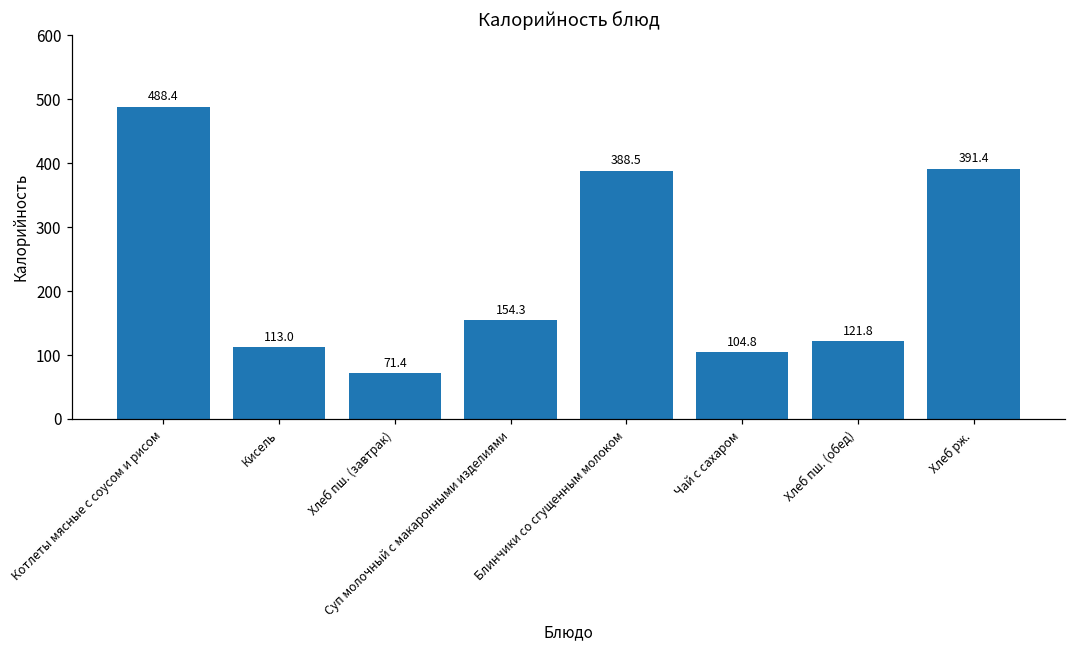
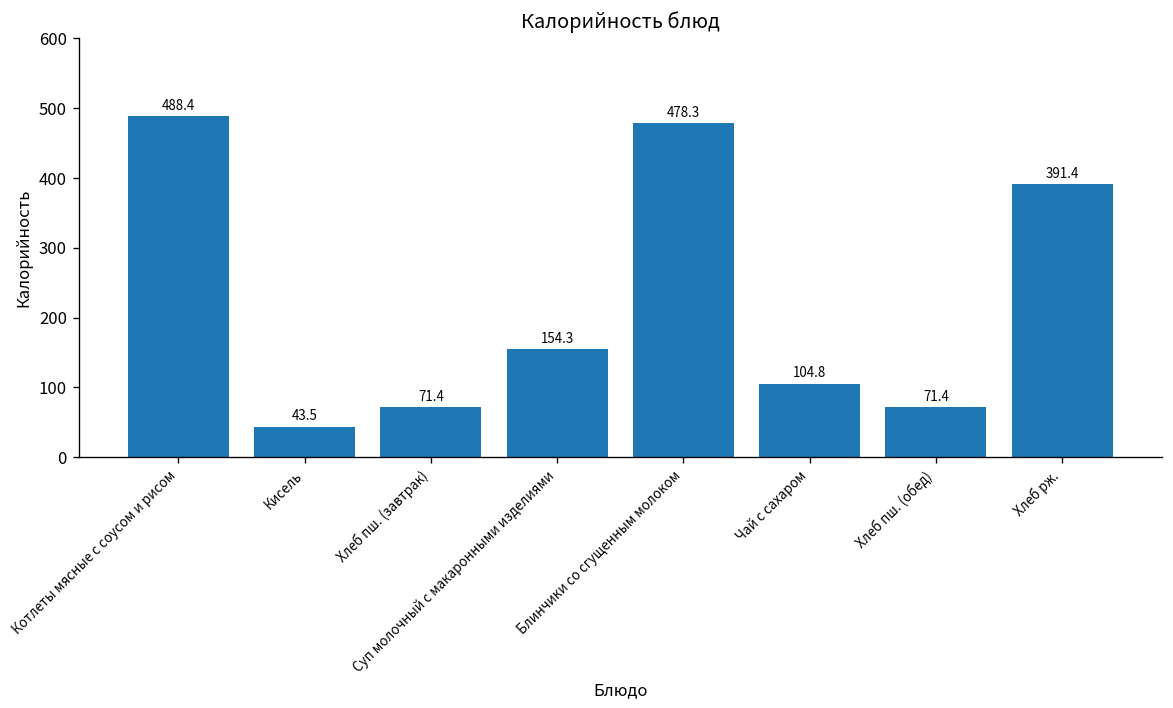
  {
    "Котлеты мясные с соусом и рисом": 488.4,
-   "Кисель": 113.0,
+   "Кисель": 43.5,
    "Хлеб пш. (завтрак)": 71.4,
    "Суп молочный с макаронными изделиями": 154.3,
-   "Блинчики со сгущенным молоком": 388.5,
+   "Блинчики со сгущенным молоком": 478.3,
    "Чай с сахаром": 104.8,
-   "Хлеб пш. (обед)": 121.8,
+   "Хлеб пш. (обед)": 71.4,
    "Хлеб рж.": 391.4
  }
